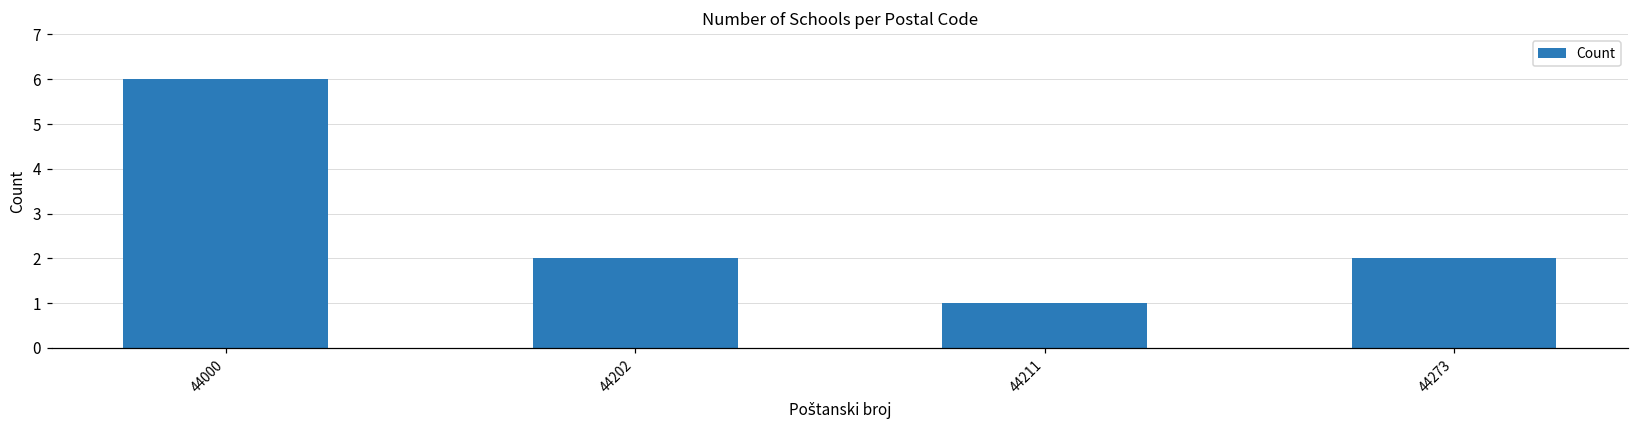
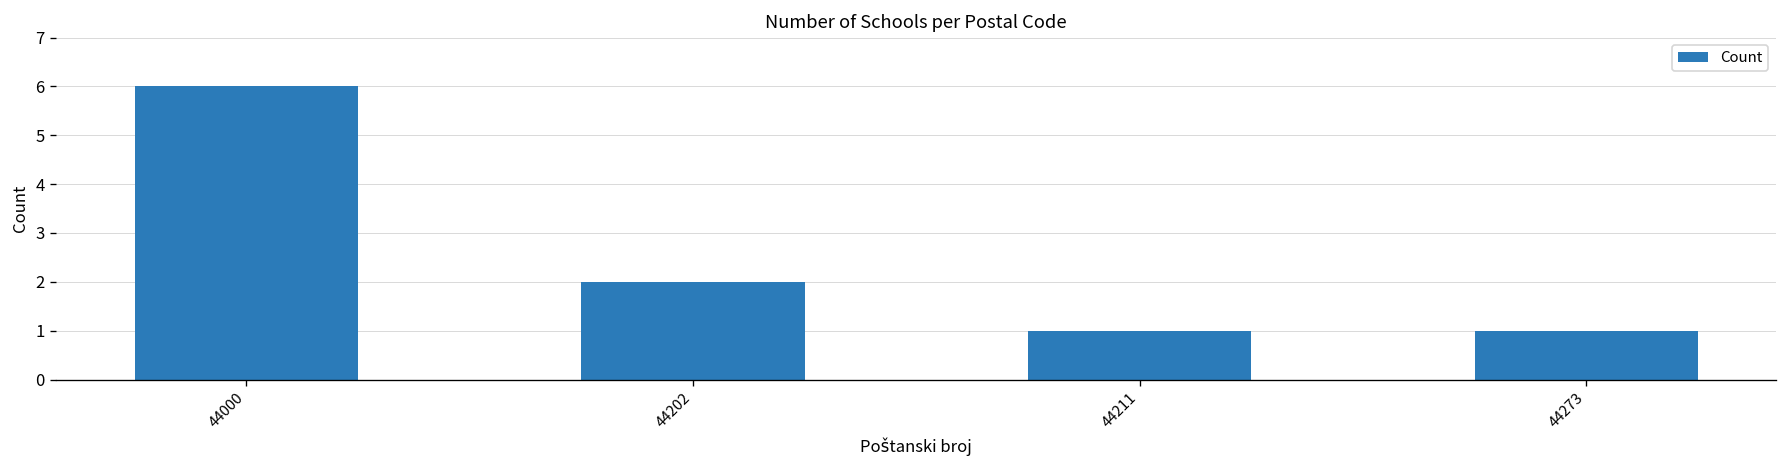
  {
    "44000": 6,
    "44202": 2,
    "44211": 1,
-   "44273": 2
+   "44273": 1
  }
